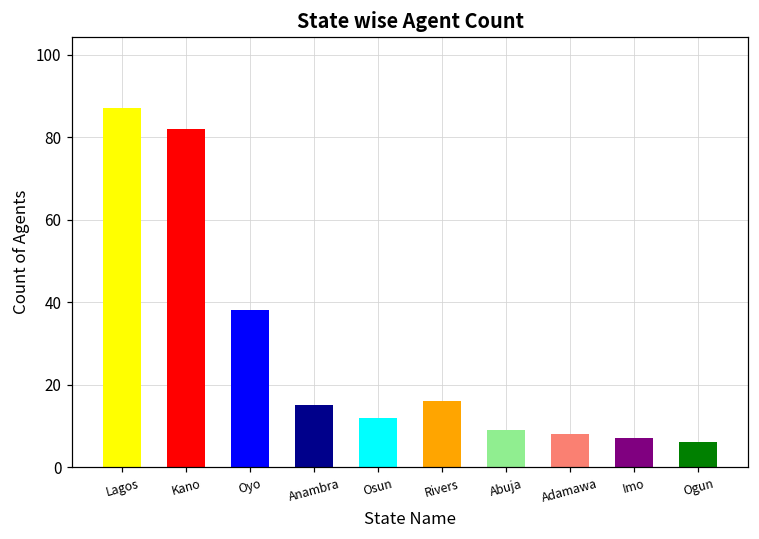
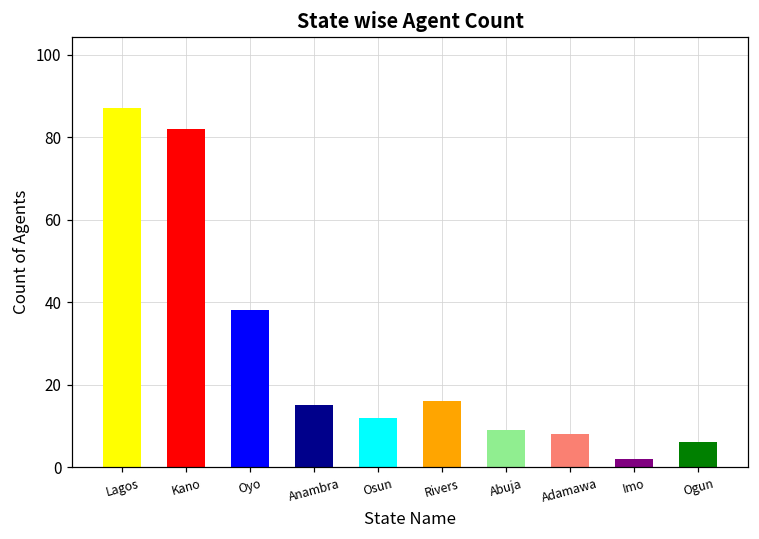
  {
    "Lagos": 87,
    "Kano": 82,
    "Oyo": 38,
    "Anambra": 15,
    "Osun": 12,
    "Rivers": 16,
    "Abuja": 9,
    "Adamawa": 8,
-   "Imo": 7,
+   "Imo": 2,
    "Ogun": 6
  }
